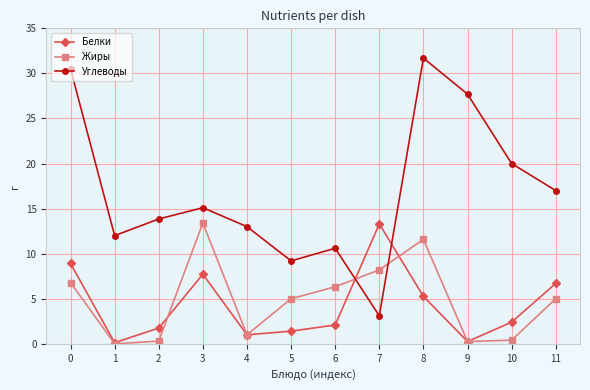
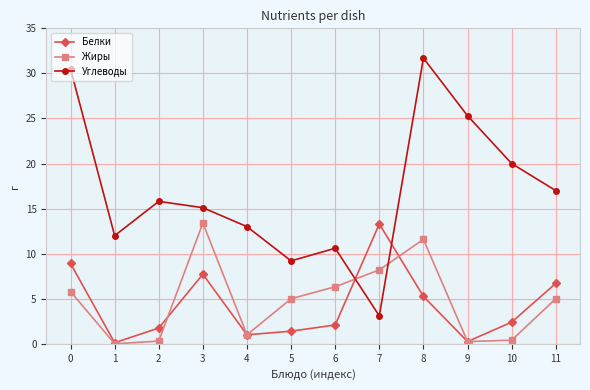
  {
    "Белки": {
      "0": 9,
      "2": 2,
      "3": 8,
      "5": 1,
      "6": 2,
      "7": 13,
      "8": 5,
      "10": 2,
      "11": 7
    },
    "Жиры": {
-     "0": 7,
+     "0": 6,
      "2": 0,
      "3": 13,
      "5": 5,
      "6": 6,
      "7": 8,
      "8": 12,
      "10": 0,
      "11": 5
    },
    "Углеводы": {
      "1": 12,
-     "2": 14,
+     "2": 16,
      "3": 15,
      "4": 13,
      "5": 9,
      "6": 11,
      "7": 3,
      "8": 32,
-     "9": 28,
+     "9": 25,
      "10": 20,
      "11": 17
    }
  }
